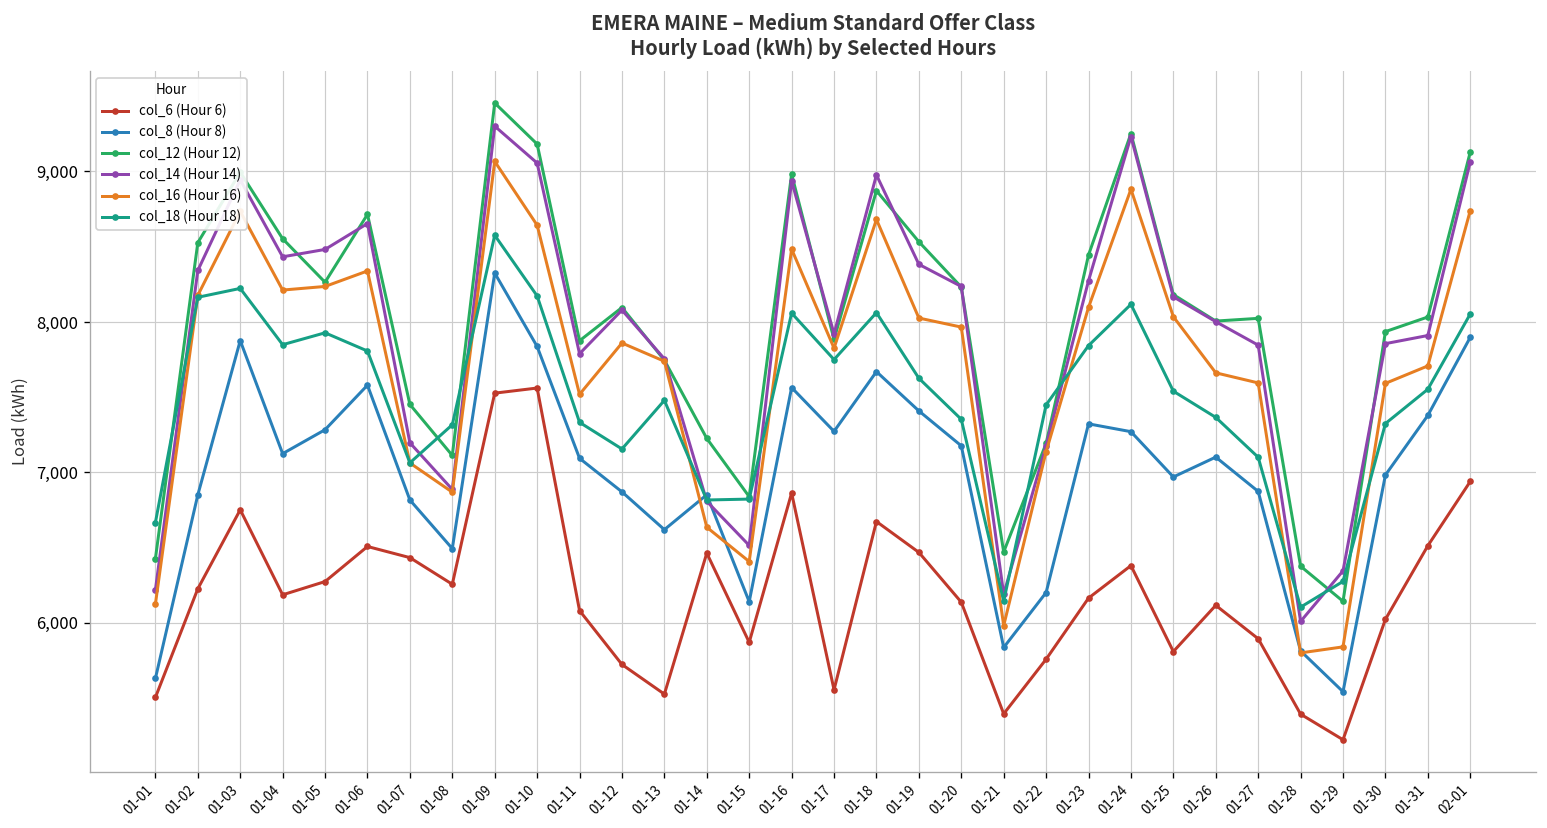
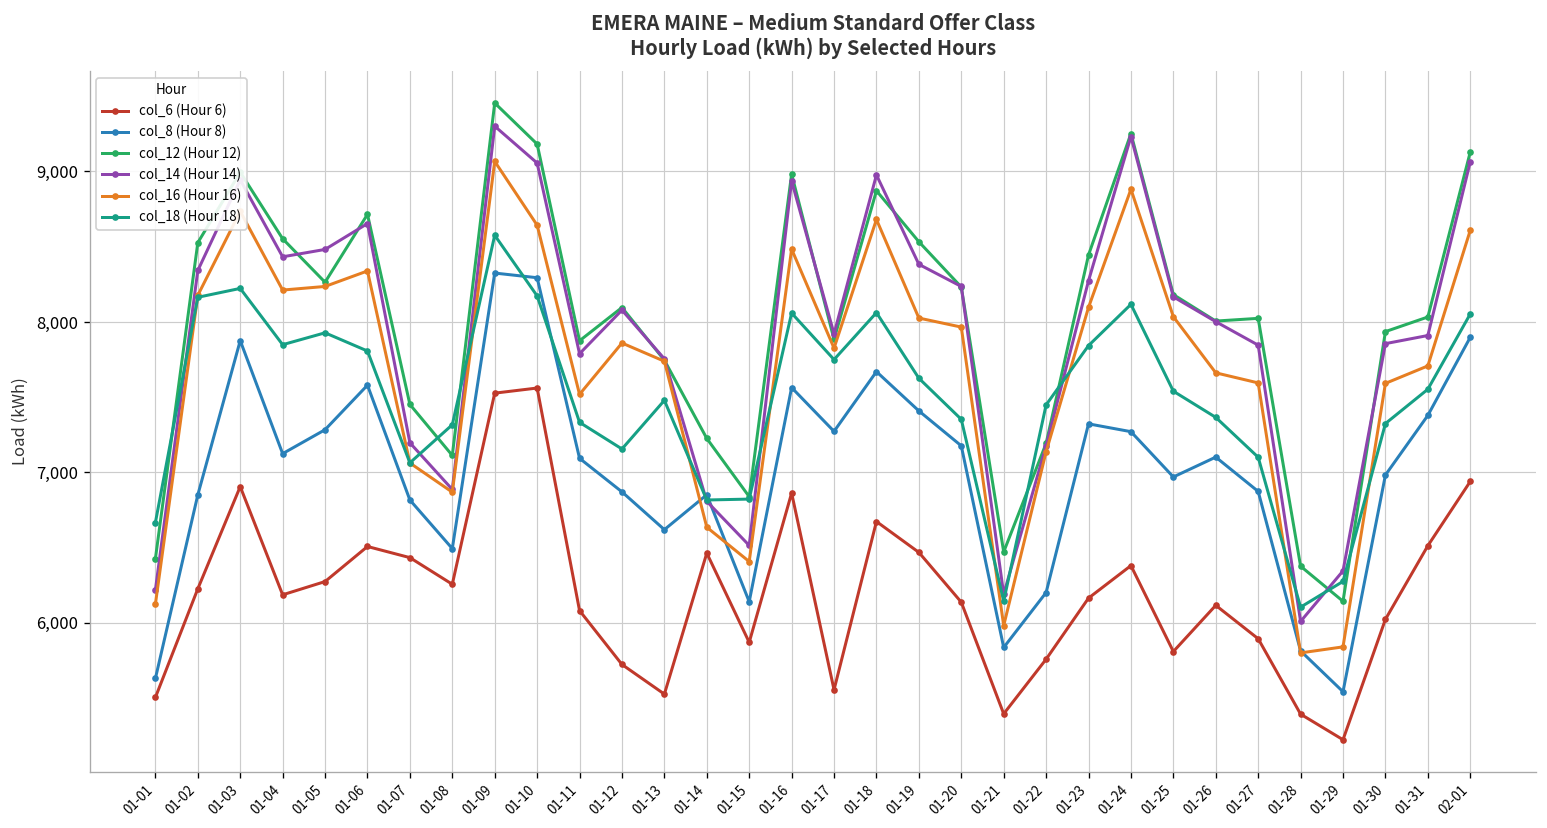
  {
    "col_6 (Hour 6)": {
      "01-01": "5,510",
      "01-02": "6,230",
-     "01-03": "6,750",
+     "01-03": "6,910",
      "01-04": "6,190",
      "01-05": "6,280",
      "01-06": "6,510",
      "01-07": "6,430",
      "01-08": "6,260",
      "01-09": "7,530",
      "01-10": "7,560",
      "01-11": "6,080",
      "01-12": "5,720",
      "01-13": "5,530",
      "01-14": "6,460",
      "01-15": "5,870",
      "01-16": "6,860",
      "01-17": "5,560",
      "01-18": "6,670",
      "01-19": "6,470",
      "01-20": "6,140",
      "01-21": "5,400",
      "01-22": "5,760",
      "01-23": "6,170",
      "01-24": "6,380",
      "01-25": "5,810",
      "01-26": "6,120",
      "01-27": "5,900",
      "01-28": "5,390",
      "01-29": "5,220",
      "01-30": "6,020",
      "01-31": "6,510",
      "02-01": "6,940"
    },
    "col_8 (Hour 8)": {
      "01-01": "5,630",
      "01-02": "6,850",
      "01-03": "7,880",
      "01-04": "7,130",
      "01-05": "7,280",
      "01-06": "7,580",
      "01-07": "6,820",
      "01-08": "6,490",
      "01-09": "8,330",
-     "01-10": "7,840",
+     "01-10": "8,290",
      "01-11": "7,090",
      "01-12": "6,870",
      "01-13": "6,620",
      "01-14": "6,850",
      "01-15": "6,140",
      "01-16": "7,560",
      "01-17": "7,270",
      "01-18": "7,670",
      "01-19": "7,410",
      "01-20": "7,180",
      "01-21": "5,840",
      "01-22": "6,200",
      "01-23": "7,320",
      "01-24": "7,270",
      "01-25": "6,970",
      "01-26": "7,100",
      "01-27": "6,870",
      "01-29": "5,540",
      "01-30": "6,980",
      "01-31": "7,380",
      "02-01": "7,900"
    },
    "col_14 (Hour 14)": {
      "01-01": "6,220",
      "01-02": "8,340",
      "01-04": "8,430",
      "01-05": "8,480",
      "01-06": "8,650",
      "01-07": "7,200",
      "01-09": "9,300",
      "01-10": "9,060",
      "01-11": "7,790",
      "01-15": "6,520",
      "01-16": "8,940",
      "01-17": "7,920",
      "01-18": "8,980",
      "01-19": "8,380",
      "01-21": "6,190",
      "01-23": "8,270",
      "01-27": "7,850",
      "01-28": "6,010",
      "01-29": "6,350",
      "01-30": "7,860",
      "01-31": "7,910",
      "02-01": "9,060"
    },
    "col_16 (Hour 16)": {
      "01-01": "6,130",
      "01-04": "8,210",
      "01-05": "8,240",
      "01-06": "8,340",
      "01-09": "9,070",
      "01-10": "8,640",
      "01-11": "7,520",
      "01-12": "7,860",
      "01-14": "6,640",
      "01-15": "6,410",
      "01-16": "8,480",
      "01-17": "7,830",
      "01-18": "8,680",
      "01-19": "8,030",
      "01-20": "7,970",
      "01-21": "5,980",
      "01-22": "7,140",
      "01-23": "8,100",
      "01-24": "8,880",
      "01-25": "8,040",
      "01-26": "7,660",
      "01-27": "7,600",
      "01-29": "5,840",
      "01-30": "7,590",
      "01-31": "7,710",
-     "02-01": "8,740"
+     "02-01": "8,610"
    }
  }
